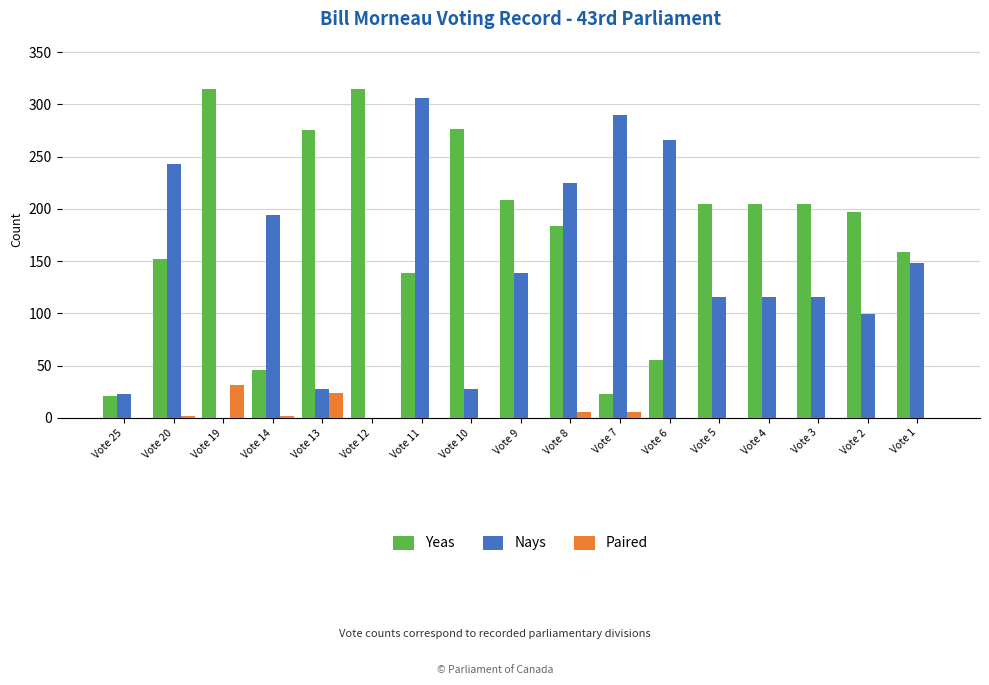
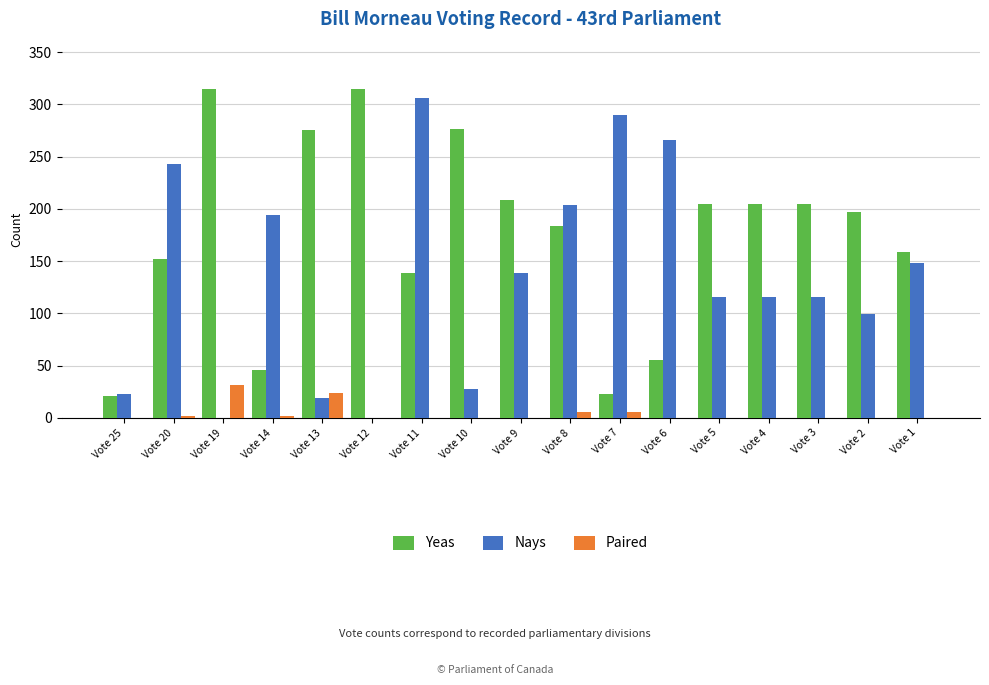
  {
    "Yeas": {
      "Vote 25": 21,
      "Vote 20": 152,
      "Vote 19": 315,
      "Vote 14": 46,
      "Vote 13": 275,
      "Vote 12": 315,
      "Vote 11": 139,
      "Vote 10": 276,
      "Vote 9": 208,
      "Vote 8": 184,
      "Vote 7": 23,
      "Vote 6": 55,
      "Vote 5": 205,
      "Vote 4": 205,
      "Vote 3": 205,
      "Vote 2": 197,
      "Vote 1": 159
    },
    "Nays": {
      "Vote 25": 23,
      "Vote 20": 243,
      "Vote 19": 0,
      "Vote 14": 194,
-     "Vote 13": 28,
+     "Vote 13": 19,
      "Vote 12": 0,
      "Vote 11": 306,
      "Vote 10": 28,
      "Vote 9": 139,
-     "Vote 8": 225,
+     "Vote 8": 204,
      "Vote 7": 290,
      "Vote 6": 266,
      "Vote 5": 116,
      "Vote 4": 116,
      "Vote 3": 116,
      "Vote 2": 99,
      "Vote 1": 148
    },
    "Paired": {
      "Vote 25": 0,
      "Vote 19": 31,
      "Vote 13": 24,
      "Vote 12": 0,
      "Vote 11": 0,
      "Vote 10": 0,
      "Vote 9": 0,
      "Vote 8": 6,
      "Vote 7": 6,
      "Vote 6": 0,
      "Vote 5": 0,
      "Vote 4": 0,
      "Vote 3": 0,
      "Vote 2": 0,
      "Vote 1": 0
    }
  }
